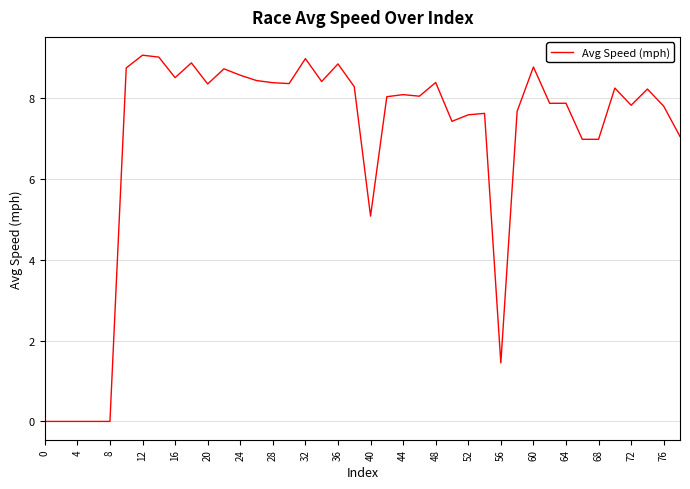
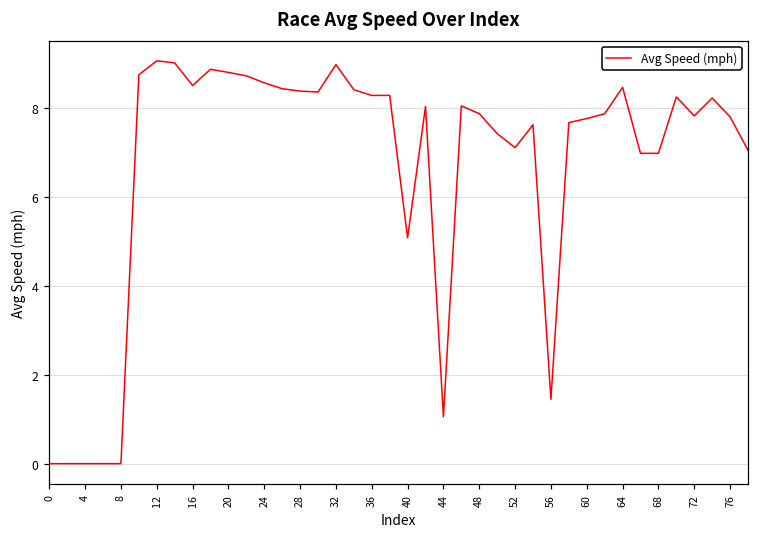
  {
    "0": 0.0,
    "4": 0.0,
    "8": 0.0,
    "12": 9.1,
    "16": 8.5,
-   "20": 8.3,
+   "20": 8.8,
    "24": 8.6,
    "28": 8.4,
    "32": 9.0,
-   "36": 8.8,
+   "36": 8.3,
    "40": 5.1,
-   "44": 8.1,
-   "48": 8.4,
-   "52": 7.6,
+   "44": 1.1,
+   "48": 7.9,
+   "52": 7.1,
    "56": 1.4,
-   "60": 8.8,
-   "64": 7.9,
+   "60": 7.8,
+   "64": 8.5,
    "68": 7.0,
    "72": 7.8,
    "76": 7.8
  }
